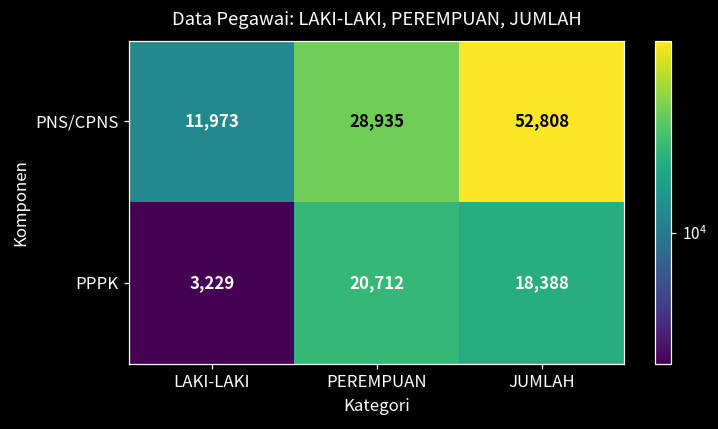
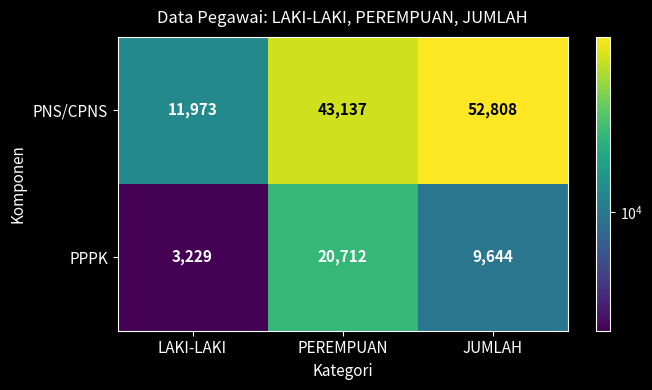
  {
    "PNS/CPNS": {
      "LAKI-LAKI": "11,973",
-     "PEREMPUAN": "28,935",
+     "PEREMPUAN": "43,137",
      "JUMLAH": "52,808"
    },
    "PPPK": {
      "LAKI-LAKI": "3,229",
      "PEREMPUAN": "20,712",
-     "JUMLAH": "18,388"
+     "JUMLAH": "9,644"
    }
  }
